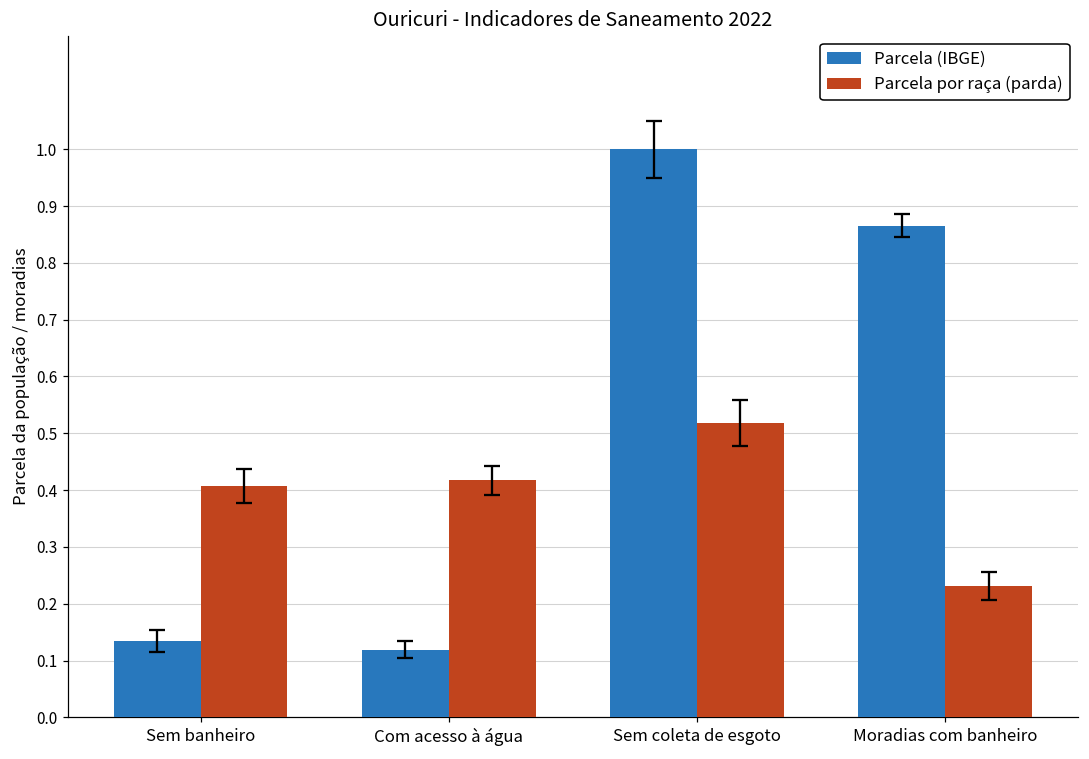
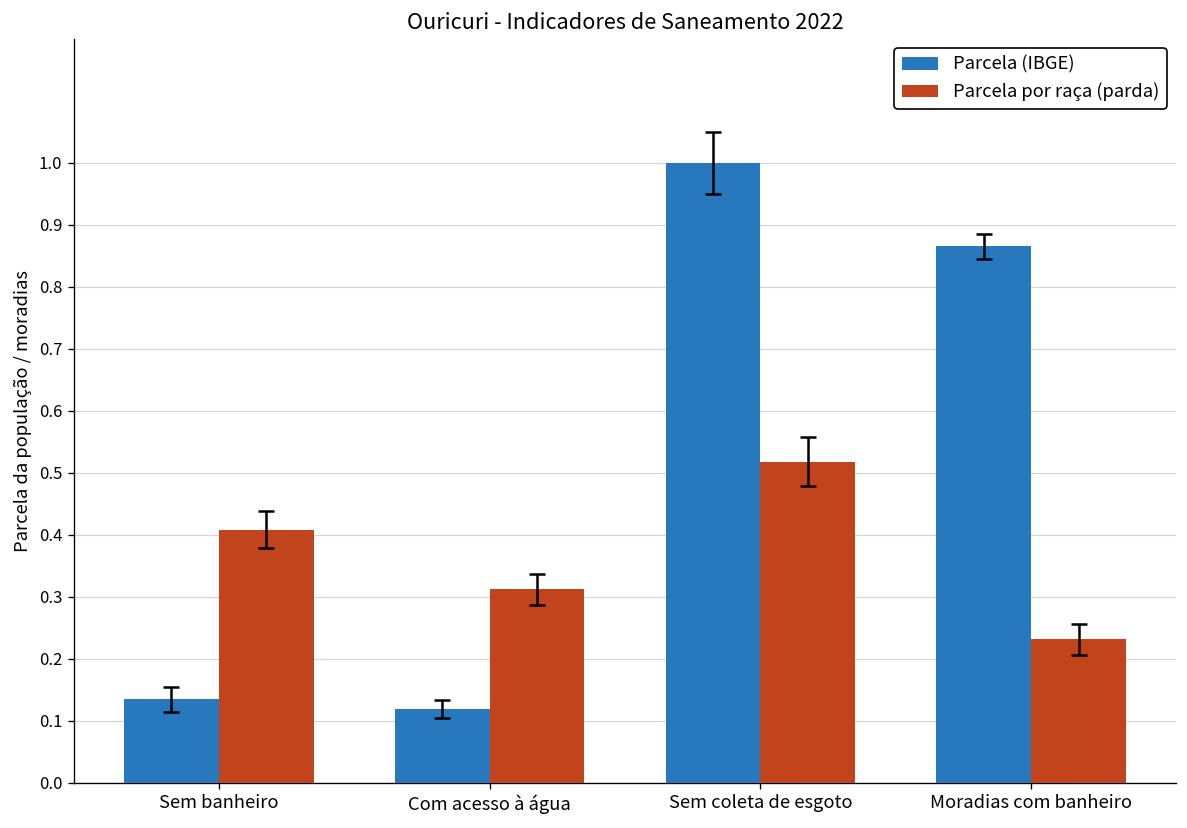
  {
    "Parcela por raça (parda)": {
      "Sem banheiro": 0.41,
-     "Com acesso à água": 0.42,
+     "Com acesso à água": 0.31,
      "Sem coleta de esgoto": 0.52,
      "Moradias com banheiro": 0.23
    }
  }
